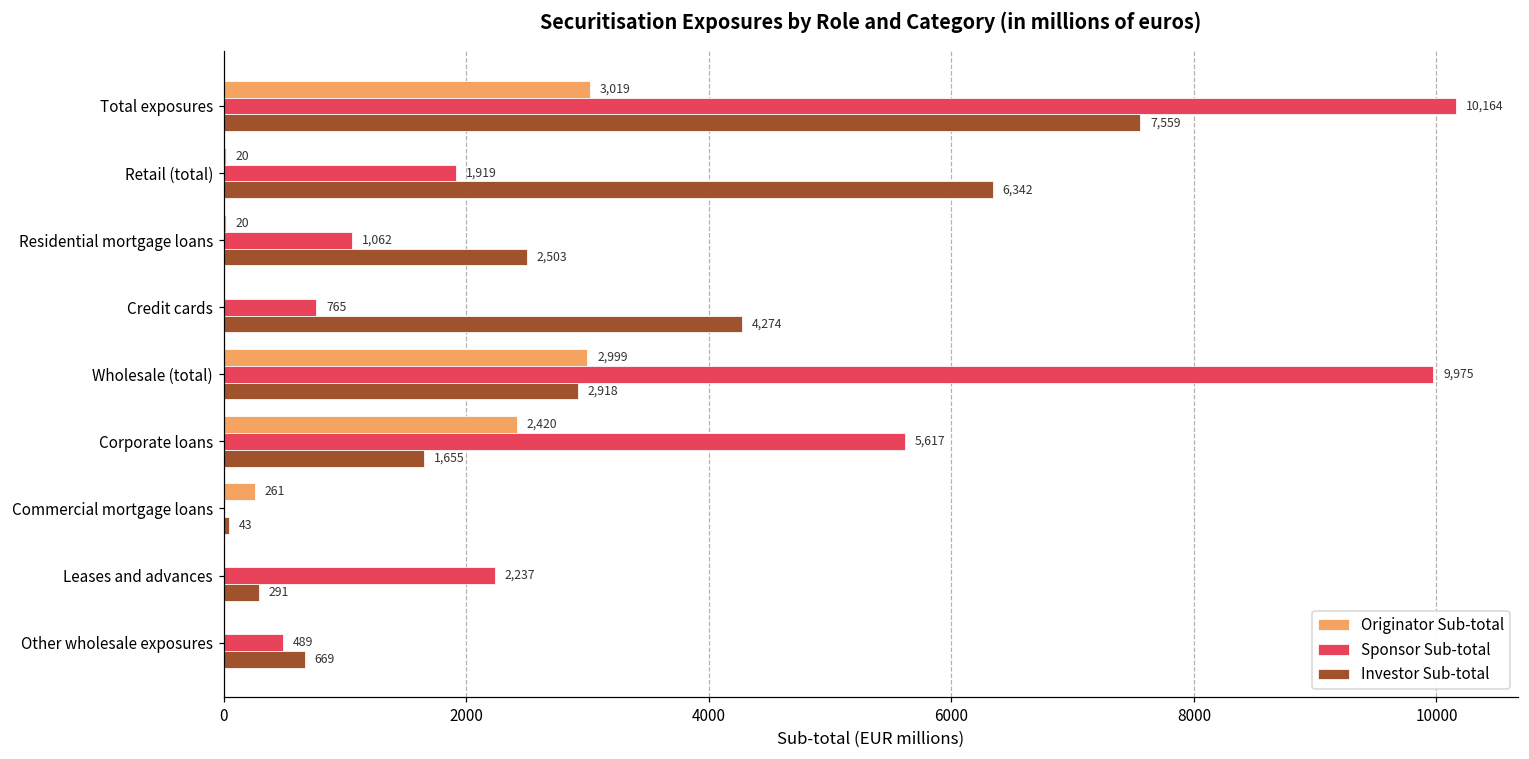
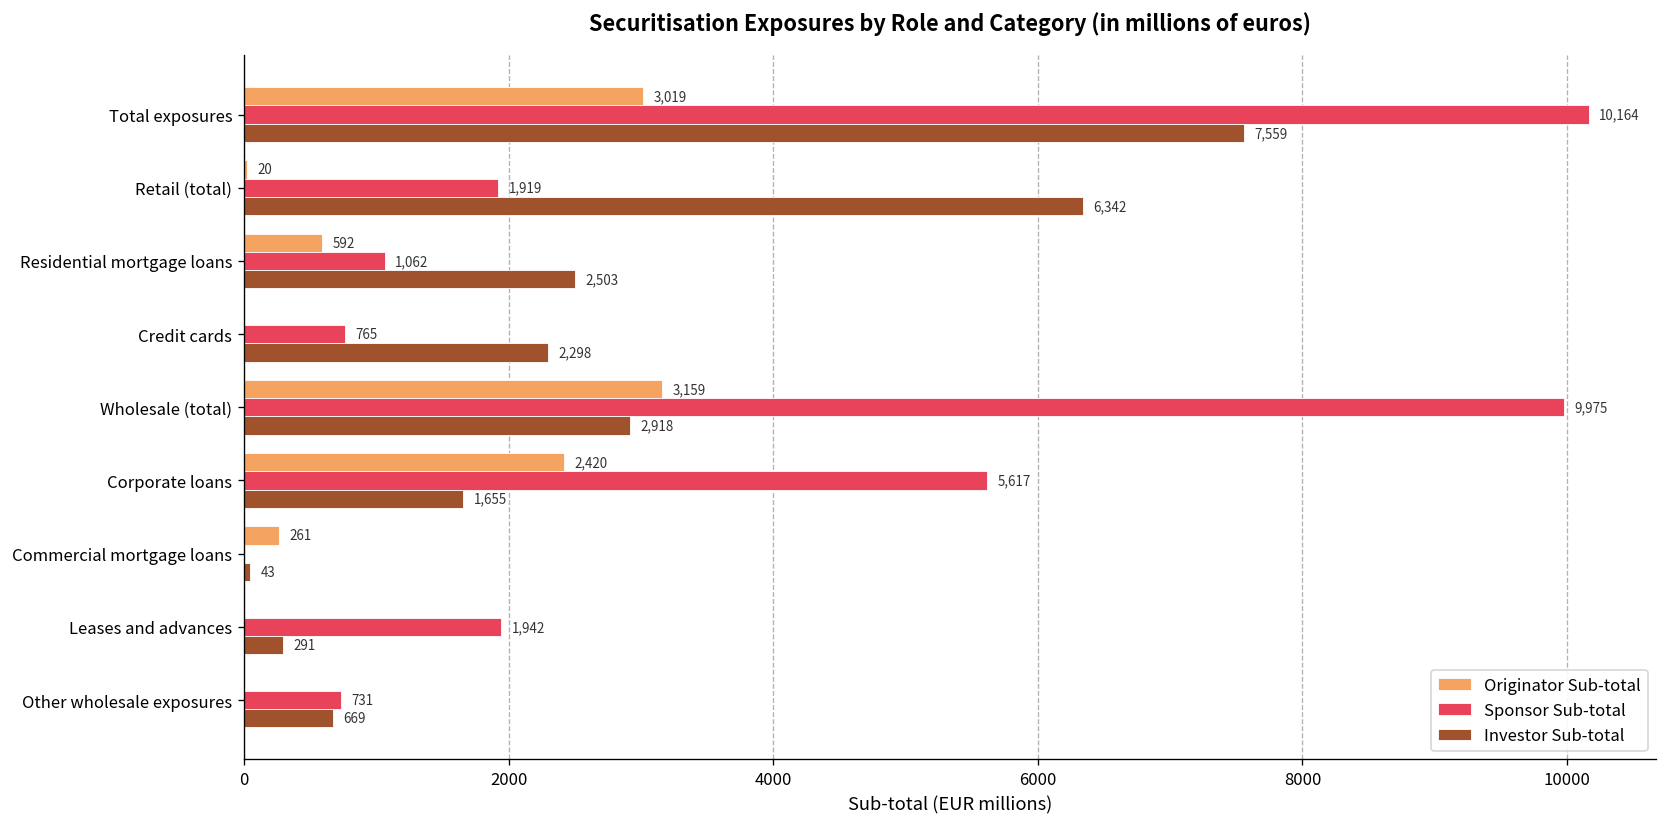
  {
    "Originator Sub-total": {
      "Total exposures": "3,019",
      "Retail (total)": "20",
-     "Residential mortgage loans": "20",
-     "Wholesale (total)": "2,999",
+     "Residential mortgage loans": "592",
+     "Wholesale (total)": "3,159",
      "Corporate loans": "2,420",
      "Commercial mortgage loans": "261"
    },
    "Sponsor Sub-total": {
      "Total exposures": "10,164",
      "Retail (total)": "1,919",
      "Residential mortgage loans": "1,062",
      "Credit cards": "765",
      "Wholesale (total)": "9,975",
      "Corporate loans": "5,617",
-     "Leases and advances": "2,237",
-     "Other wholesale exposures": "489"
+     "Leases and advances": "1,942",
+     "Other wholesale exposures": "731"
    },
    "Investor Sub-total": {
      "Total exposures": "7,559",
      "Retail (total)": "6,342",
      "Residential mortgage loans": "2,503",
-     "Credit cards": "4,274",
+     "Credit cards": "2,298",
      "Wholesale (total)": "2,918",
      "Corporate loans": "1,655",
      "Commercial mortgage loans": "43",
      "Leases and advances": "291",
      "Other wholesale exposures": "669"
    }
  }
